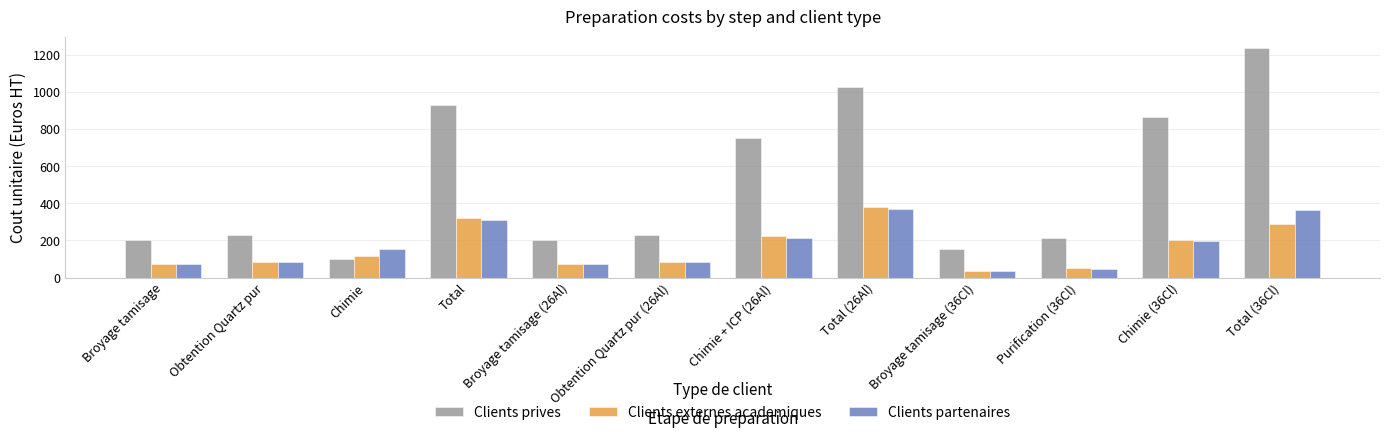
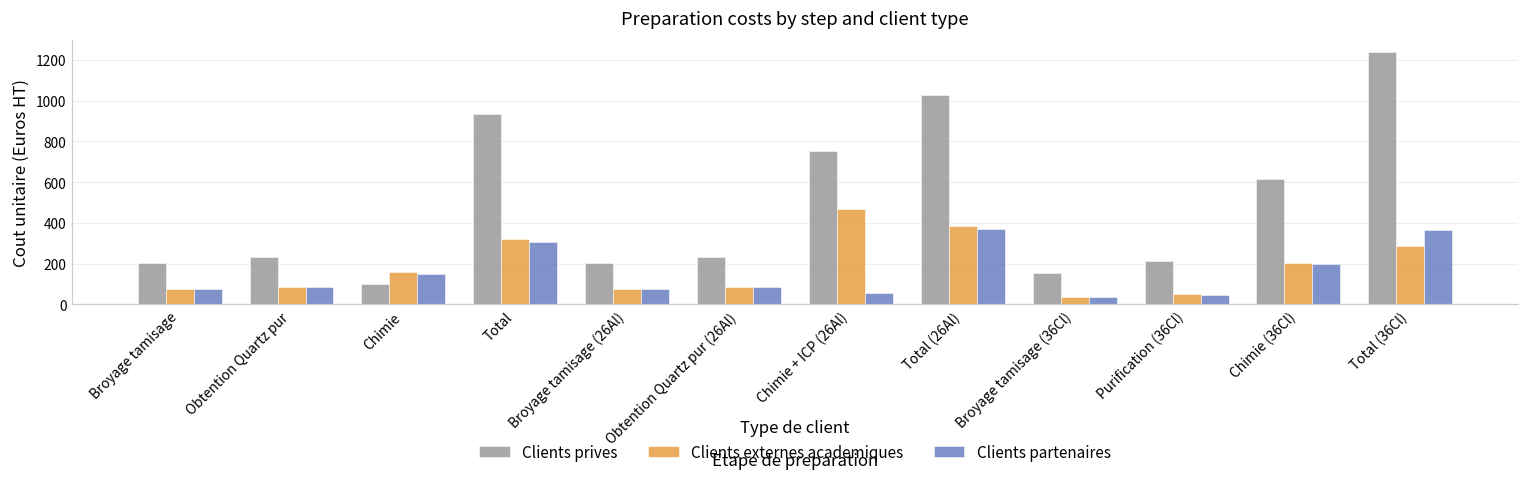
  {
    "Clients prives": {
      "Broyage tamisage": 200,
      "Obtention Quartz pur": 230,
      "Chimie": 100,
      "Total": 930,
      "Broyage tamisage (26Al)": 200,
      "Obtention Quartz pur (26Al)": 230,
      "Chimie + ICP (26Al)": 750,
      "Total (26Al)": 1030,
      "Broyage tamisage (36Cl)": 160,
      "Purification (36Cl)": 210,
-     "Chimie (36Cl)": 870,
+     "Chimie (36Cl)": 610,
      "Total (36Cl)": 1240
    },
    "Clients externes academiques": {
      "Broyage tamisage": 80,
      "Obtention Quartz pur": 90,
-     "Chimie": 110,
+     "Chimie": 160,
      "Total": 320,
      "Broyage tamisage (26Al)": 80,
      "Obtention Quartz pur (26Al)": 90,
-     "Chimie + ICP (26Al)": 220,
+     "Chimie + ICP (26Al)": 470,
      "Total (26Al)": 380,
      "Broyage tamisage (36Cl)": 40,
      "Purification (36Cl)": 50,
      "Chimie (36Cl)": 200,
      "Total (36Cl)": 290
    },
    "Clients partenaires": {
      "Broyage tamisage": 70,
      "Obtention Quartz pur": 80,
      "Chimie": 150,
      "Total": 310,
      "Broyage tamisage (26Al)": 70,
      "Obtention Quartz pur (26Al)": 80,
-     "Chimie + ICP (26Al)": 210,
+     "Chimie + ICP (26Al)": 60,
      "Total (26Al)": 370,
      "Broyage tamisage (36Cl)": 40,
      "Purification (36Cl)": 50,
      "Chimie (36Cl)": 200,
      "Total (36Cl)": 370
    }
  }
